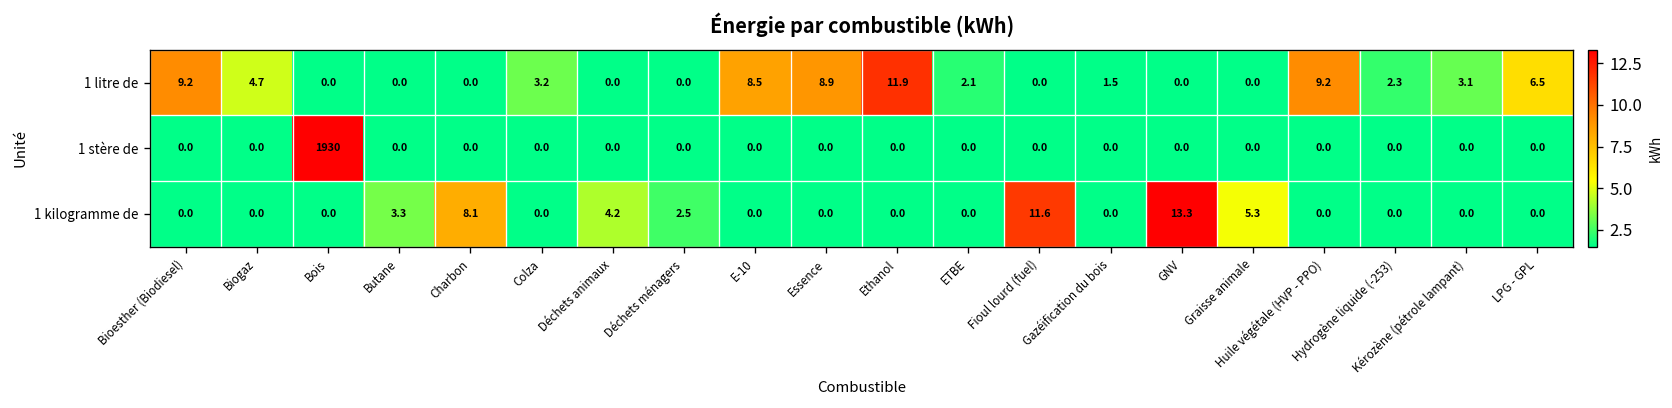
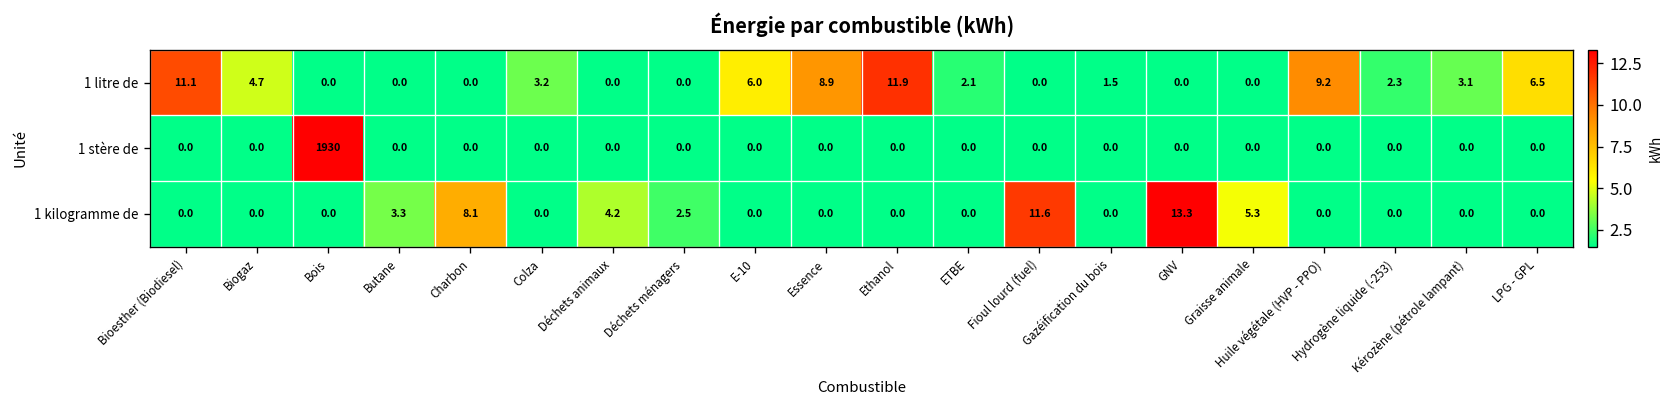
  {
    "1 litre de": {
-     "Bioesther (Biodiesel)": 9.2,
+     "Bioesther (Biodiesel)": 11.1,
      "Biogaz": 4.7,
      "Bois": 0.0,
      "Butane": 0.0,
      "Charbon": 0.0,
      "Colza": 3.2,
      "Déchets animaux": 0.0,
      "Déchets ménagers": 0.0,
-     "E-10": 8.5,
+     "E-10": 6.0,
      "Essence": 8.9,
      "Ethanol": 11.9,
      "ETBE": 2.1,
      "Fioul lourd (fuel)": 0.0,
      "Gazéification du bois": 1.5,
      "GNV": 0.0,
      "Graisse animale": 0.0,
      "Huile végétale (HVP - PPO)": 9.2,
      "Hydrogène liquide (-253)": 2.3,
      "Kérozène (pétrole lampant)": 3.1,
      "LPG - GPL": 6.5
    },
    "1 stère de": {
      "Bioesther (Biodiesel)": 0.0,
      "Biogaz": 0.0,
      "Bois": 1930,
      "Butane": 0.0,
      "Charbon": 0.0,
      "Colza": 0.0,
      "Déchets animaux": 0.0,
      "Déchets ménagers": 0.0,
      "E-10": 0.0,
      "Essence": 0.0,
      "Ethanol": 0.0,
      "ETBE": 0.0,
      "Fioul lourd (fuel)": 0.0,
      "Gazéification du bois": 0.0,
      "GNV": 0.0,
      "Graisse animale": 0.0,
      "Huile végétale (HVP - PPO)": 0.0,
      "Hydrogène liquide (-253)": 0.0,
      "Kérozène (pétrole lampant)": 0.0,
      "LPG - GPL": 0.0
    },
    "1 kilogramme de": {
      "Bioesther (Biodiesel)": 0.0,
      "Biogaz": 0.0,
      "Bois": 0.0,
      "Butane": 3.3,
      "Charbon": 8.1,
      "Colza": 0.0,
      "Déchets animaux": 4.2,
      "Déchets ménagers": 2.5,
      "E-10": 0.0,
      "Essence": 0.0,
      "Ethanol": 0.0,
      "ETBE": 0.0,
      "Fioul lourd (fuel)": 11.6,
      "Gazéification du bois": 0.0,
      "GNV": 13.3,
      "Graisse animale": 5.3,
      "Huile végétale (HVP - PPO)": 0.0,
      "Hydrogène liquide (-253)": 0.0,
      "Kérozène (pétrole lampant)": 0.0,
      "LPG - GPL": 0.0
    }
  }
